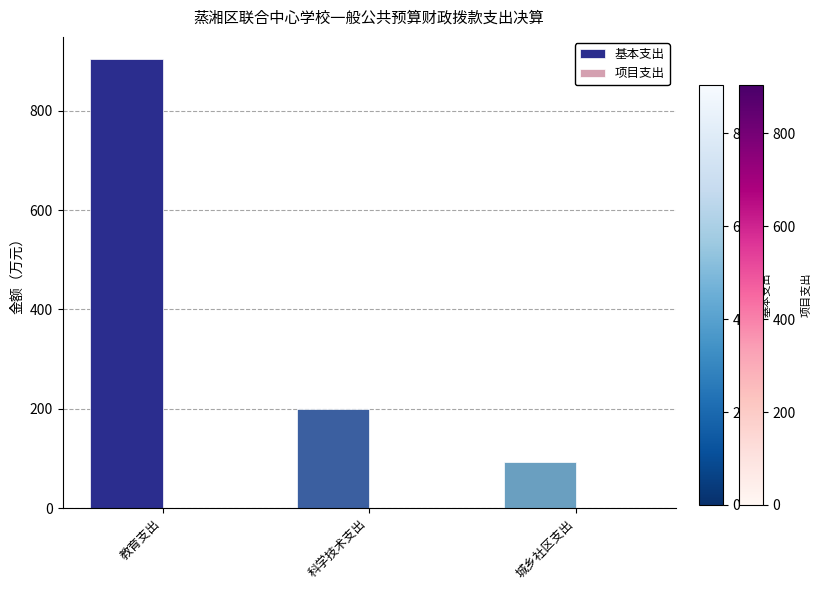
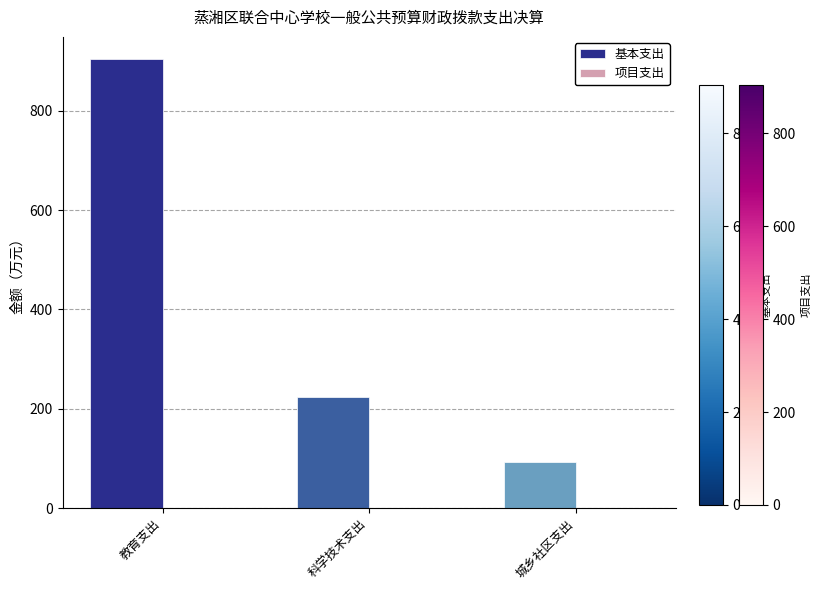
  {
    "基本支出": {
      "教育支出": 900,
-     "科学技术支出": 200,
+     "科学技术支出": 220,
      "城乡社区支出": 90
    },
    "项目支出": {
      "教育支出": 0,
      "科学技术支出": 0,
      "城乡社区支出": 0
    }
  }
